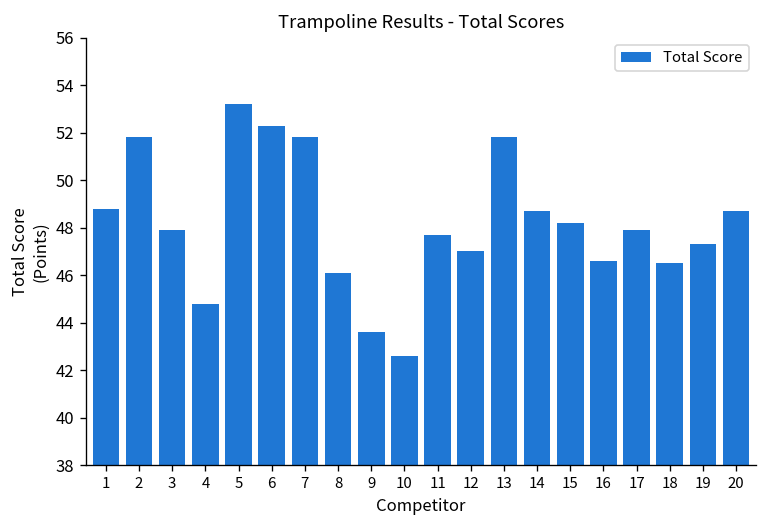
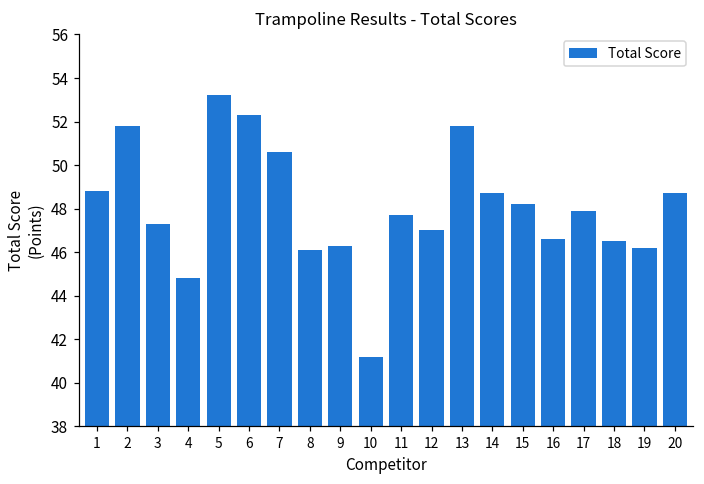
  {
    "1": 48.8,
    "2": 51.8,
-   "3": 47.9,
+   "3": 47.3,
    "4": 44.8,
    "5": 53.2,
    "6": 52.3,
-   "7": 51.8,
+   "7": 50.6,
    "8": 46.1,
-   "9": 43.6,
-   "10": 42.6,
+   "9": 46.3,
+   "10": 41.2,
    "11": 47.7,
    "12": 47.0,
    "13": 51.8,
    "14": 48.7,
    "15": 48.2,
    "16": 46.6,
    "17": 47.9,
    "18": 46.5,
-   "19": 47.3,
+   "19": 46.2,
    "20": 48.7
  }
